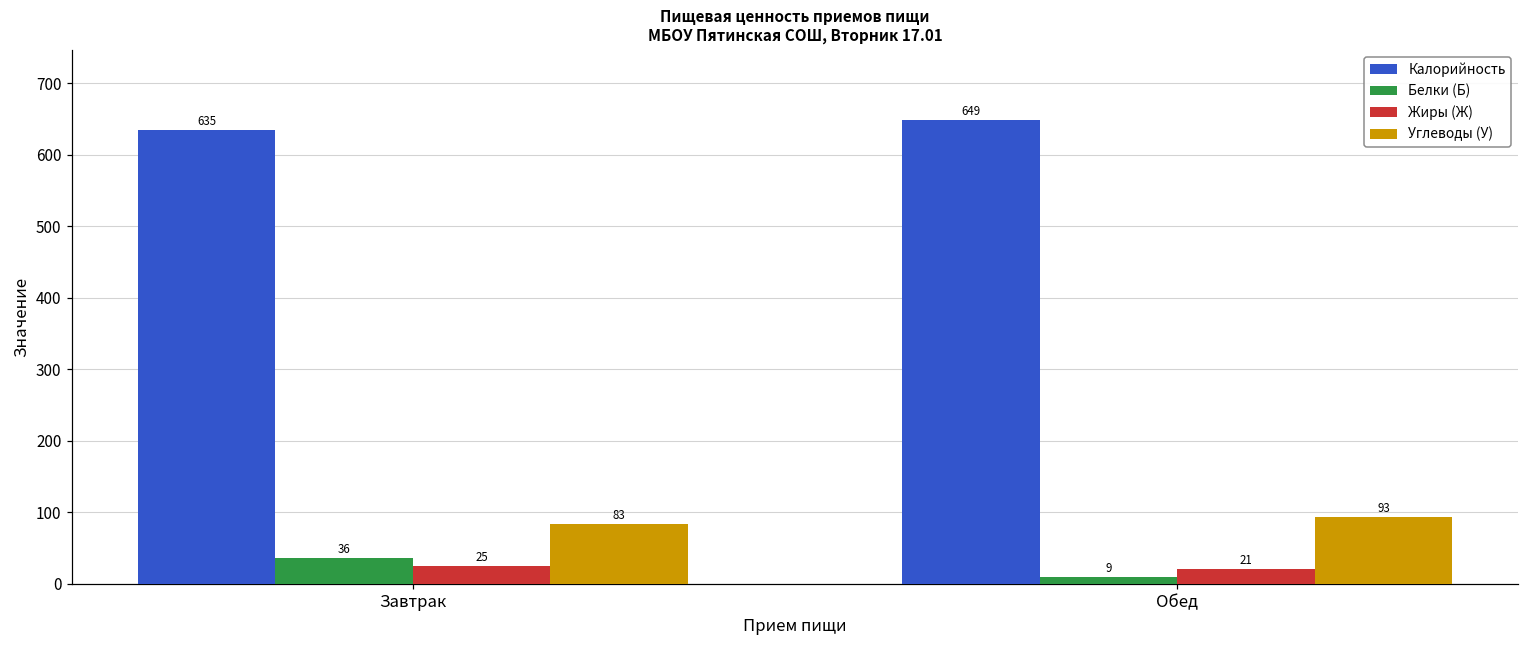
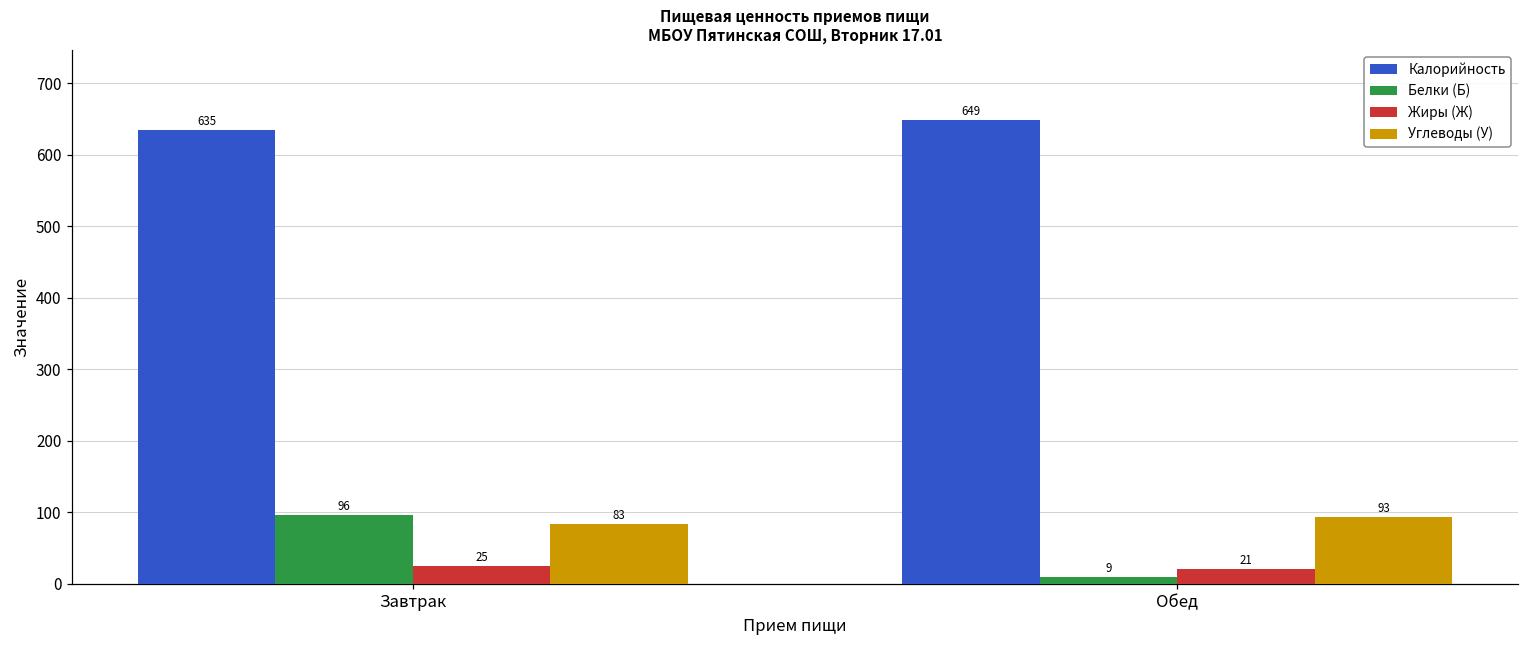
  {
    "Калорийность": {
      "Завтрак": 635,
      "Обед": 649
    },
    "Белки (Б)": {
-     "Завтрак": 36,
+     "Завтрак": 96,
      "Обед": 9
    },
    "Жиры (Ж)": {
      "Завтрак": 25,
      "Обед": 21
    },
    "Углеводы (У)": {
      "Завтрак": 83,
      "Обед": 93
    }
  }
